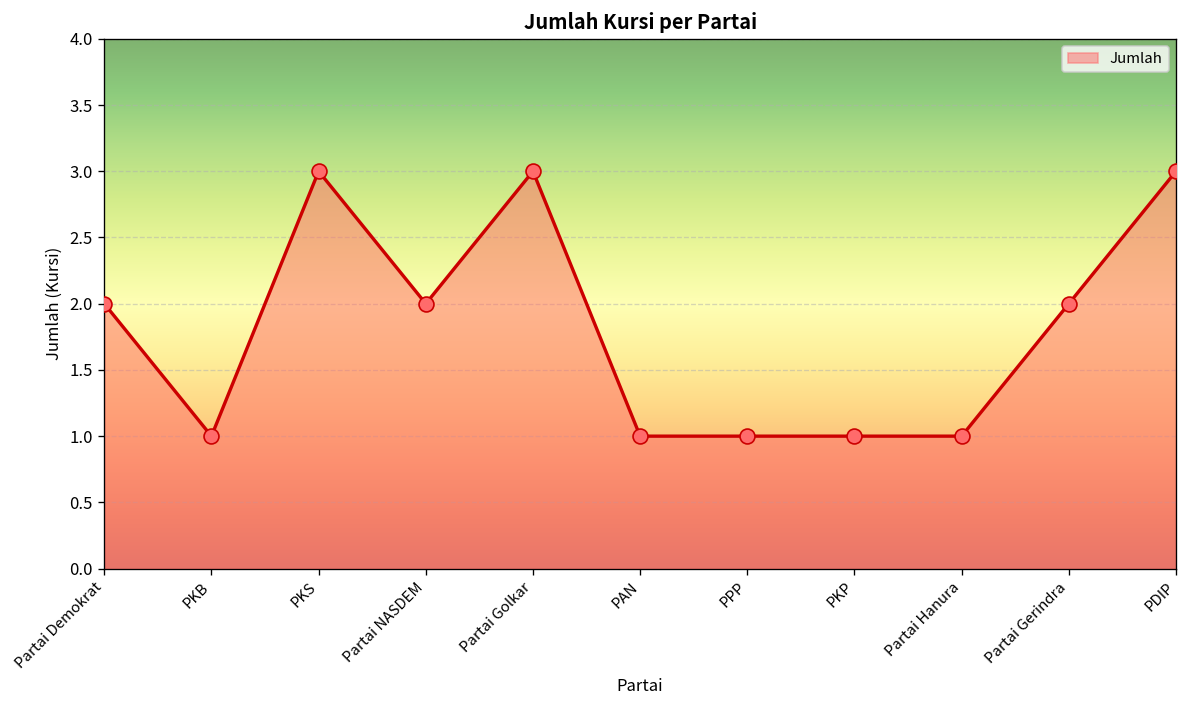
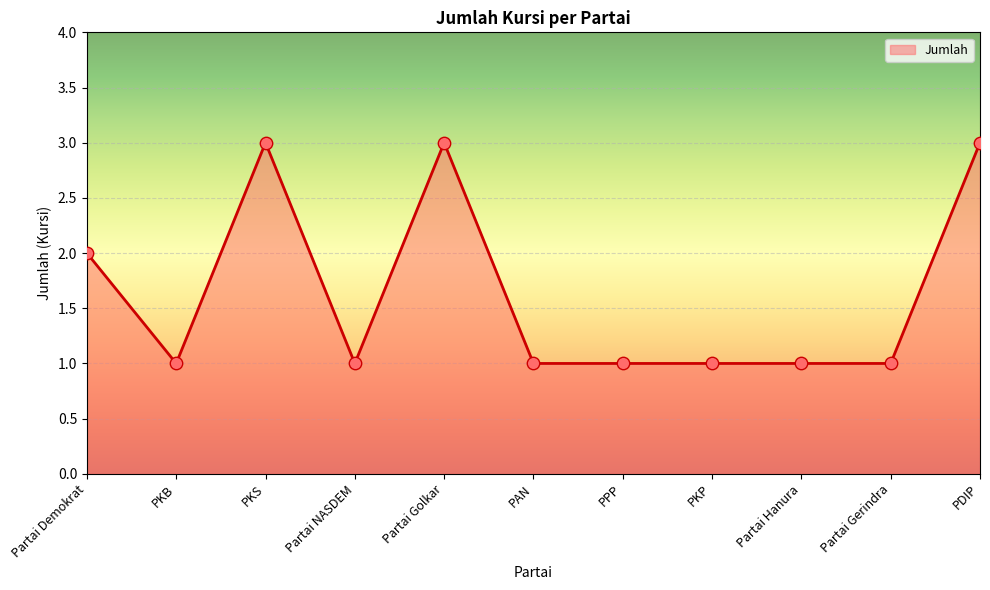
  {
    "Partai Demokrat": 2,
    "PKB": 1,
    "PKS": 3,
-   "Partai NASDEM": 2,
+   "Partai NASDEM": 1,
    "Partai Golkar": 3,
    "PAN": 1,
    "PPP": 1,
    "PKP": 1,
    "Partai Hanura": 1,
-   "Partai Gerindra": 2,
+   "Partai Gerindra": 1,
    "PDIP": 3
  }
